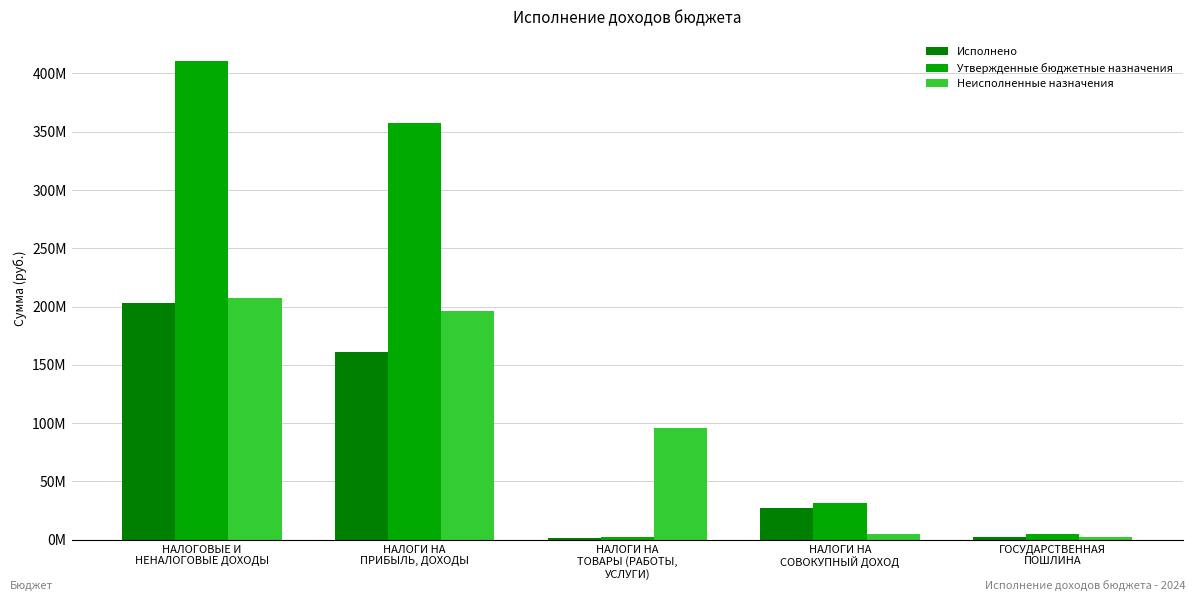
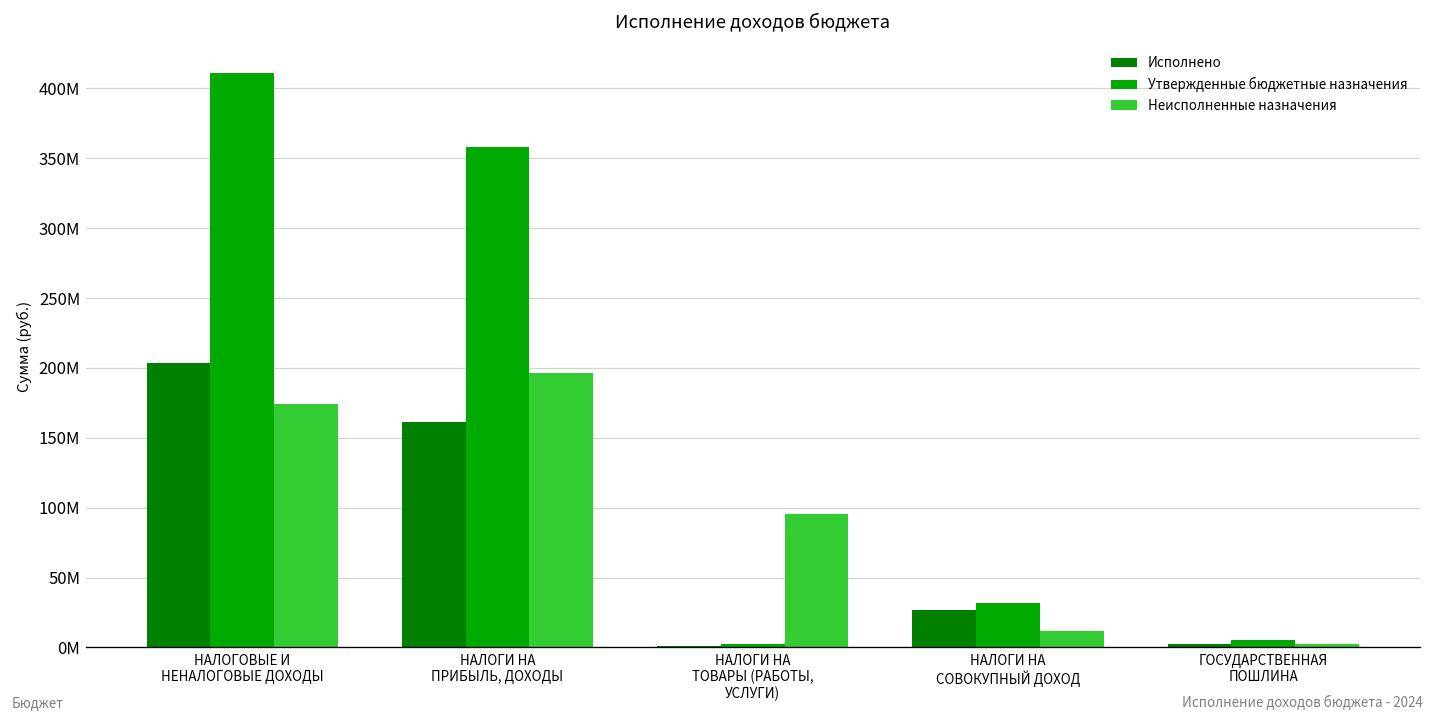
  {
    "Неисполненные назначения": {
-     "НАЛОГОВЫЕ И НЕНАЛОГОВЫЕ ДОХОДЫ": 208000000,
+     "НАЛОГОВЫЕ И НЕНАЛОГОВЫЕ ДОХОДЫ": 174000000,
      "НАЛОГИ НА ПРИБЫЛЬ, ДОХОДЫ": 196000000,
      "НАЛОГИ НА ТОВАРЫ (РАБОТЫ, УСЛУГИ)": 96000000,
-     "НАЛОГИ НА СОВОКУПНЫЙ ДОХОД": 5000000,
+     "НАЛОГИ НА СОВОКУПНЫЙ ДОХОД": 12000000,
      "ГОСУДАРСТВЕННАЯ ПОШЛИНА": 2000000
    }
  }
